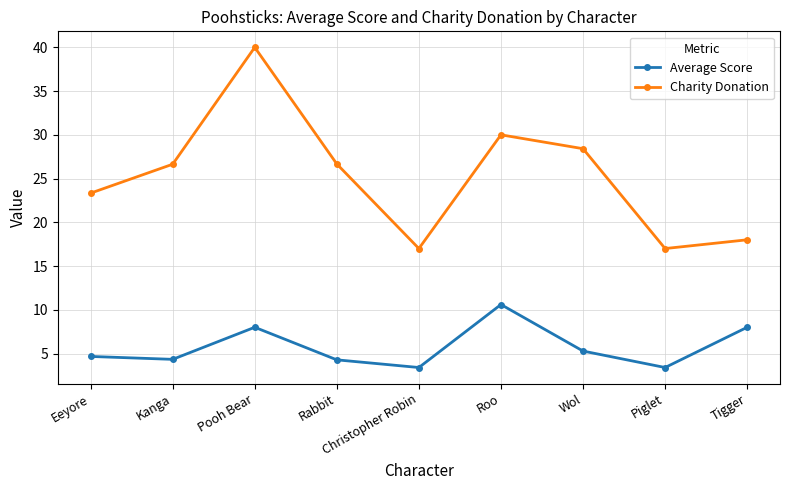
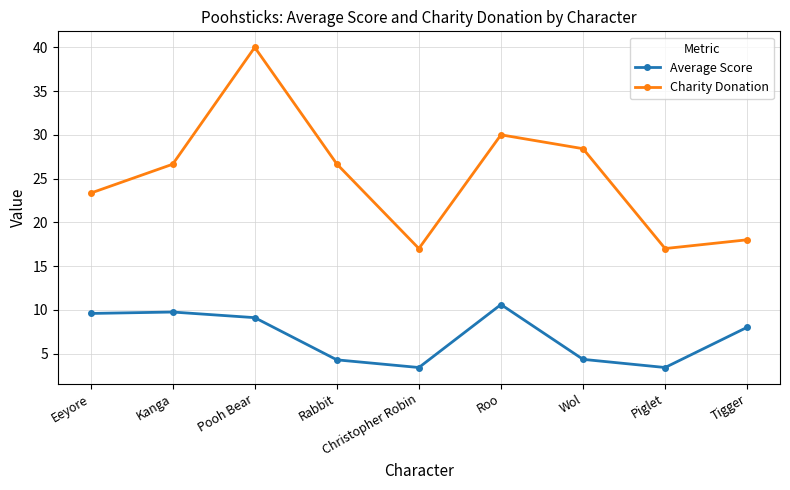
  {
    "Average Score": {
-     "Eeyore": 5,
-     "Kanga": 4,
-     "Pooh Bear": 8,
+     "Eeyore": 10,
+     "Kanga": 10,
+     "Pooh Bear": 9,
      "Rabbit": 4,
      "Christopher Robin": 3,
      "Roo": 11,
-     "Wol": 5,
+     "Wol": 4,
      "Piglet": 3,
      "Tigger": 8
    },
    "Charity Donation": {
      "Eeyore": 23,
      "Kanga": 27,
      "Pooh Bear": 40,
      "Rabbit": 27,
      "Christopher Robin": 17,
      "Roo": 30,
      "Wol": 28,
      "Piglet": 17,
      "Tigger": 18
    }
  }
